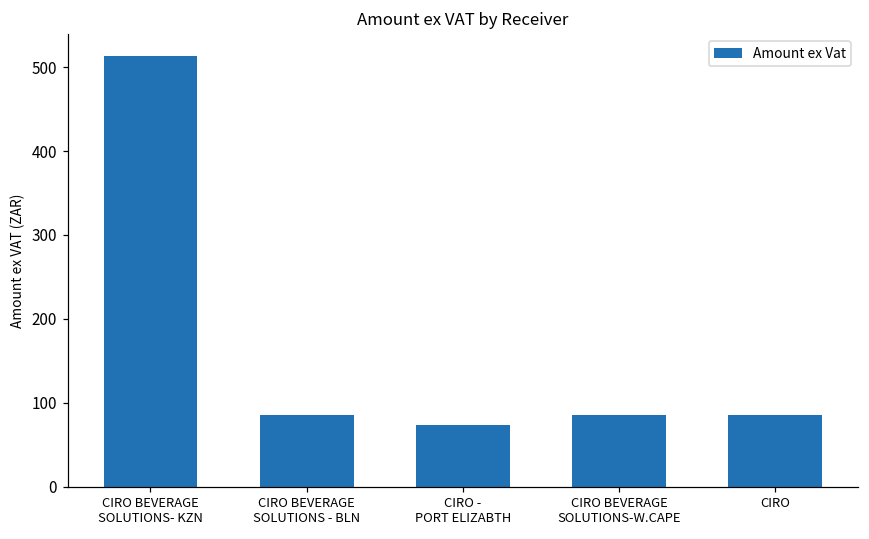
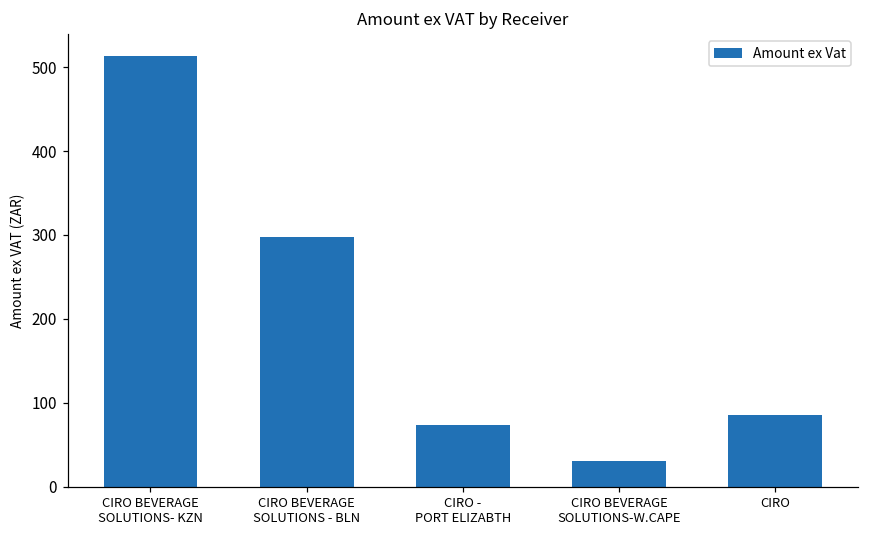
  {
    "CIRO BEVERAGE SOLUTIONS- KZN": 510,
-   "CIRO BEVERAGE SOLUTIONS - BLN": 90,
+   "CIRO BEVERAGE SOLUTIONS - BLN": 300,
    "CIRO - PORT ELIZABTH": 70,
-   "CIRO BEVERAGE SOLUTIONS-W.CAPE": 90,
+   "CIRO BEVERAGE SOLUTIONS-W.CAPE": 30,
    "CIRO": 90
  }
